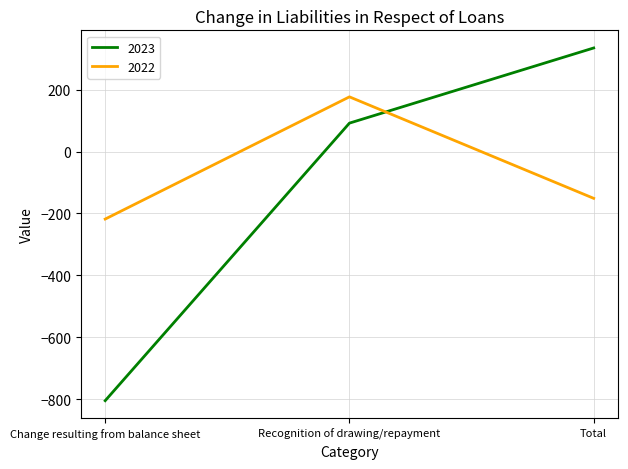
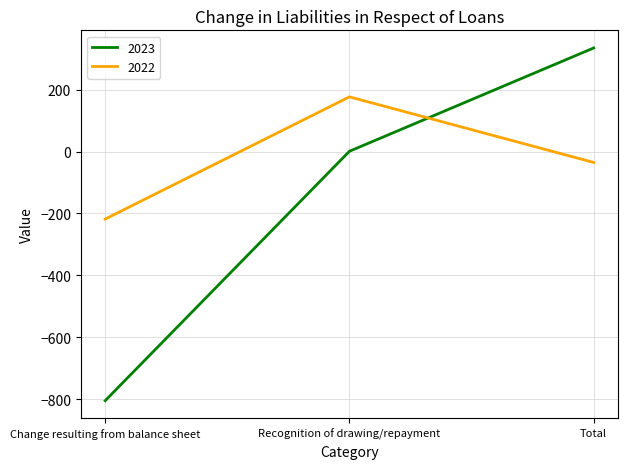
  {
    "2023": {
      "Change resulting from balance sheet": -810,
-     "Recognition of drawing/repayment": 90,
+     "Recognition of drawing/repayment": 0,
      "Total": 340
    },
    "2022": {
      "Change resulting from balance sheet": -220,
      "Recognition of drawing/repayment": 180,
-     "Total": -150
+     "Total": -40
    }
  }
